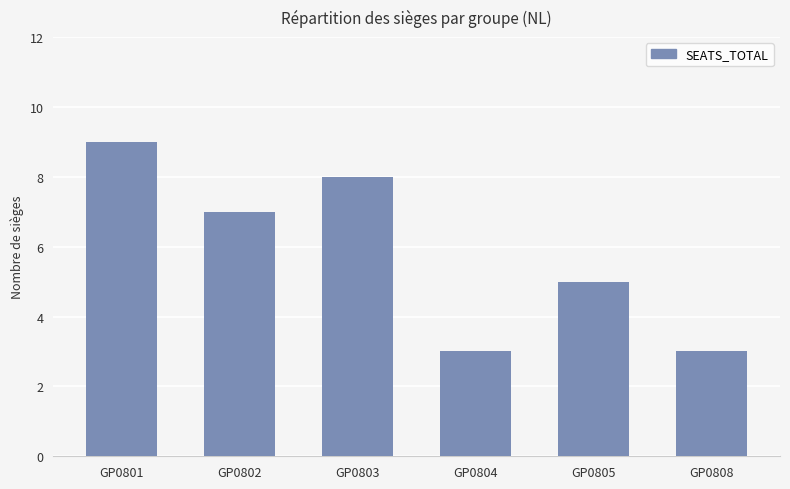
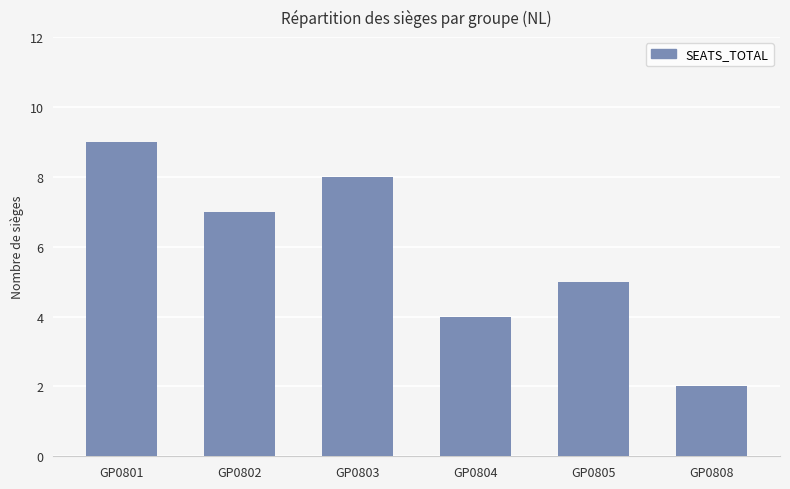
  {
    "GP0801": 9,
    "GP0802": 7,
    "GP0803": 8,
-   "GP0804": 3,
+   "GP0804": 4,
    "GP0805": 5,
-   "GP0808": 3
+   "GP0808": 2
  }
